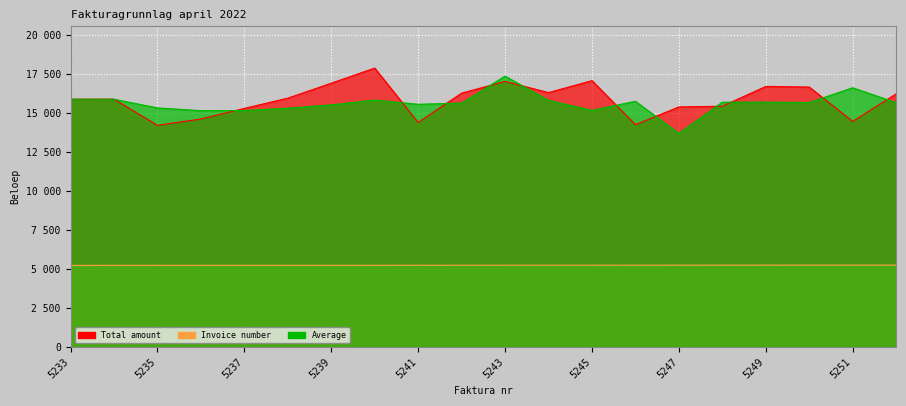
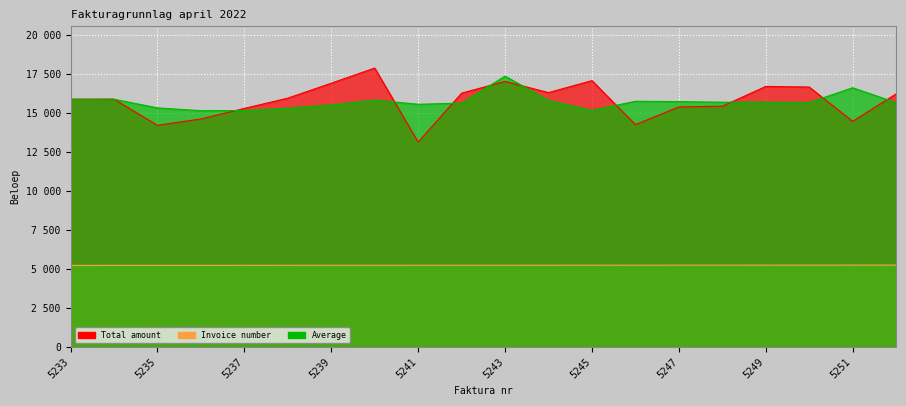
  {
    "Total amount": {
      "5235": 14200,
      "5239": 16900,
-     "5241": 14400,
+     "5241": 13100,
      "5243": 17000,
      "5245": 17100,
      "5247": 15400,
      "5249": 16700,
      "5251": 14500
    },
    "Invoice number": {
      "5233": 5200,
      "5235": 5200,
      "5237": 5200,
      "5239": 5200,
      "5241": 5200,
      "5243": 5200,
      "5245": 5200,
      "5247": 5200,
      "5249": 5200,
      "5251": 5300
    },
    "Average": {
      "5235": 15300,
      "5239": 15500,
      "5241": 15600,
      "5243": 17400,
      "5245": 15200,
-     "5247": 13700,
+     "5247": 15700,
      "5249": 15700,
      "5251": 16600
    }
  }
